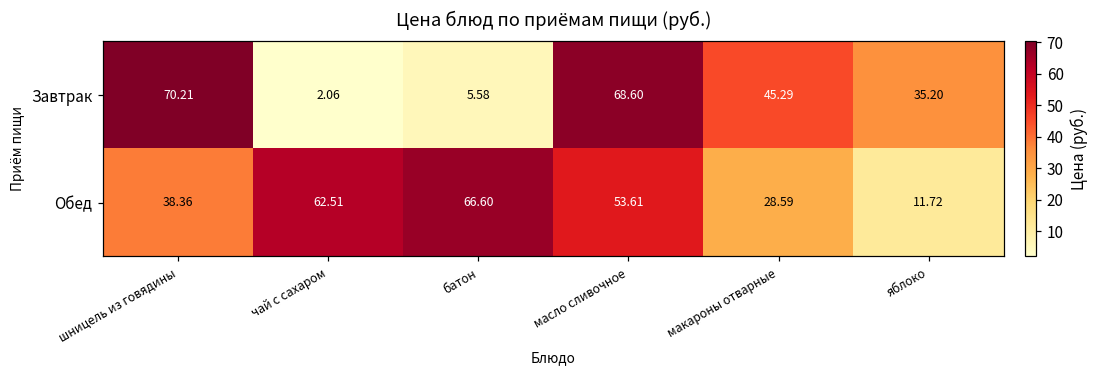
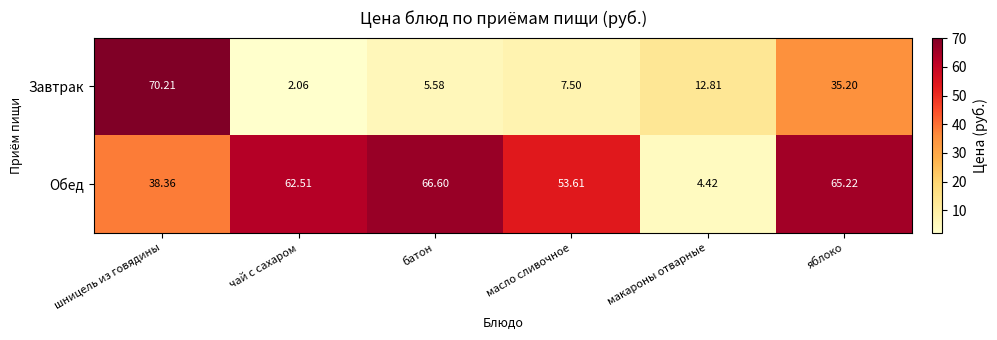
  {
    "Завтрак": {
      "шницель из говядины": 70.21,
      "чай с сахаром": 2.06,
      "батон": 5.58,
-     "масло сливочное": 68.60,
-     "макароны отварные": 45.29,
+     "масло сливочное": 7.50,
+     "макароны отварные": 12.81,
      "яблоко": 35.20
    },
    "Обед": {
      "шницель из говядины": 38.36,
      "чай с сахаром": 62.51,
      "батон": 66.60,
      "масло сливочное": 53.61,
-     "макароны отварные": 28.59,
-     "яблоко": 11.72
+     "макароны отварные": 4.42,
+     "яблоко": 65.22
    }
  }
